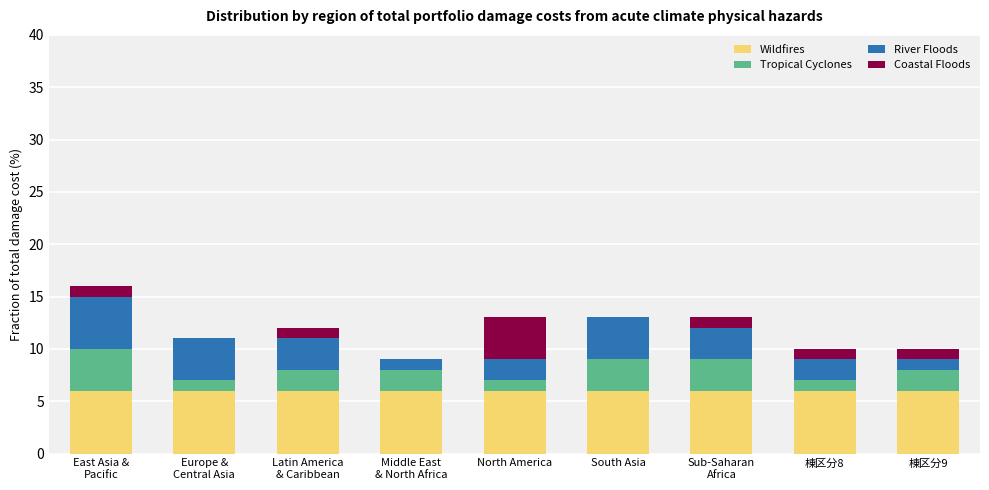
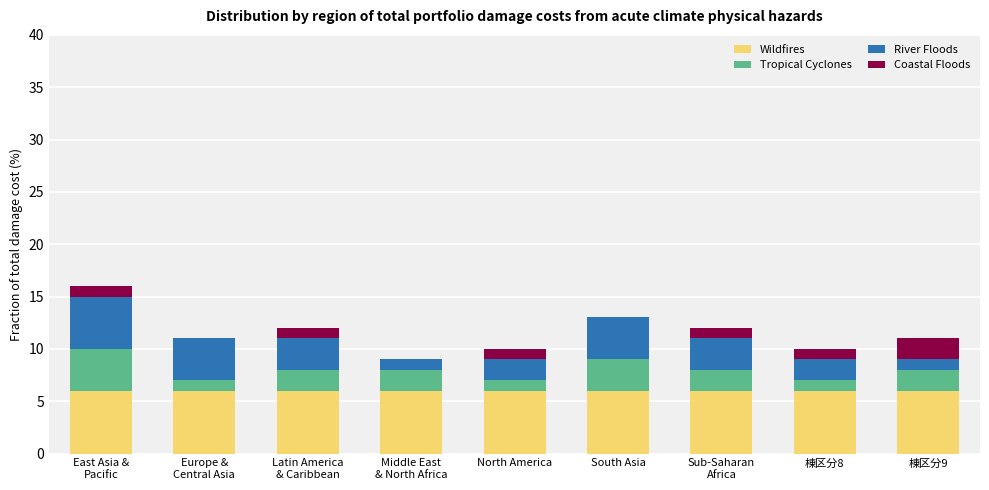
  {
    "Wildfires": {
      "East Asia & Pacific": 6,
      "Europe & Central Asia": 6,
      "Latin America & Caribbean": 6,
      "Middle East & North Africa": 6,
      "North America": 6,
      "South Asia": 6,
      "Sub-Saharan Africa": 6,
      "棟区分8": 6,
      "棟区分9": 6
    },
    "Tropical Cyclones": {
      "East Asia & Pacific": 4,
      "Europe & Central Asia": 1,
      "Latin America & Caribbean": 2,
      "Middle East & North Africa": 2,
      "North America": 1,
      "South Asia": 3,
-     "Sub-Saharan Africa": 3,
+     "Sub-Saharan Africa": 2,
      "棟区分8": 1,
      "棟区分9": 2
    },
    "River Floods": {
      "East Asia & Pacific": 5,
      "Europe & Central Asia": 4,
      "Latin America & Caribbean": 3,
      "Middle East & North Africa": 1,
      "North America": 2,
      "South Asia": 4,
      "Sub-Saharan Africa": 3,
      "棟区分8": 2,
      "棟区分9": 1
    },
    "Coastal Floods": {
      "East Asia & Pacific": 1,
      "Europe & Central Asia": 0,
      "Latin America & Caribbean": 1,
      "Middle East & North Africa": 0,
-     "North America": 4,
+     "North America": 1,
      "South Asia": 0,
      "Sub-Saharan Africa": 1,
      "棟区分8": 1,
-     "棟区分9": 1
+     "棟区分9": 2
    }
  }
